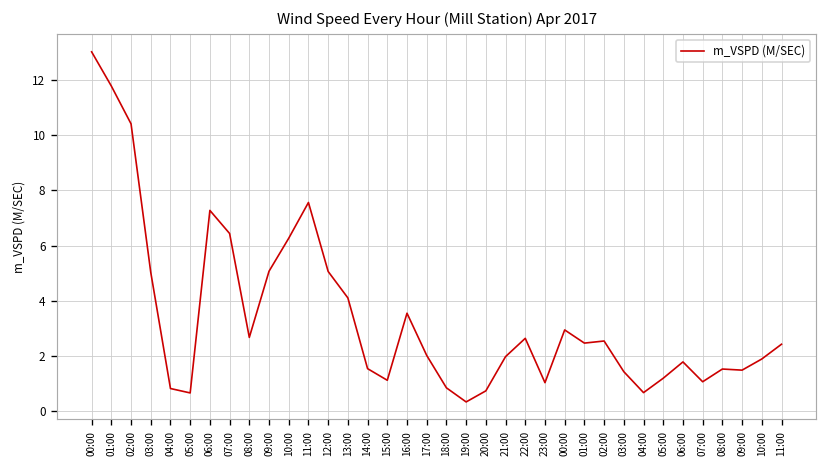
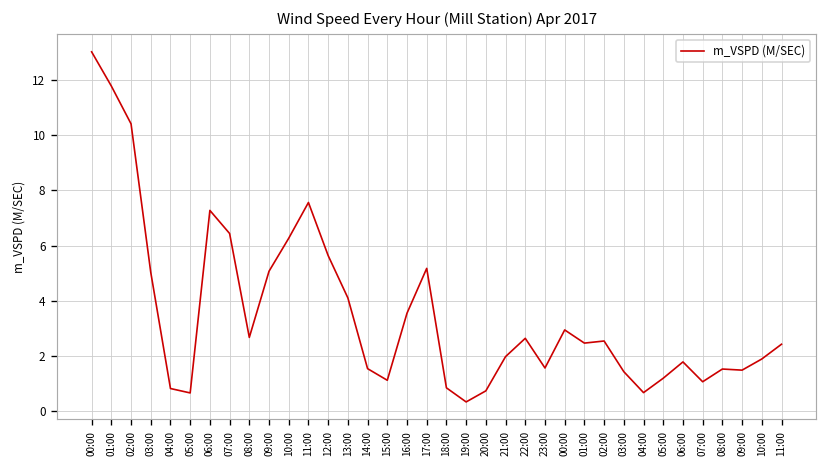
  {
-   "12:00": 5.1,
+   "12:00": 5.6,
    "13:00": 4.1,
    "14:00": 1.5,
    "15:00": 1.1,
    "16:00": 3.5,
-   "17:00": 2.0,
+   "17:00": 5.2,
    "18:00": 0.8,
    "19:00": 0.3,
    "20:00": 0.7,
    "21:00": 2.0,
    "22:00": 2.6,
-   "23:00": 1.0
+   "23:00": 1.6
  }
